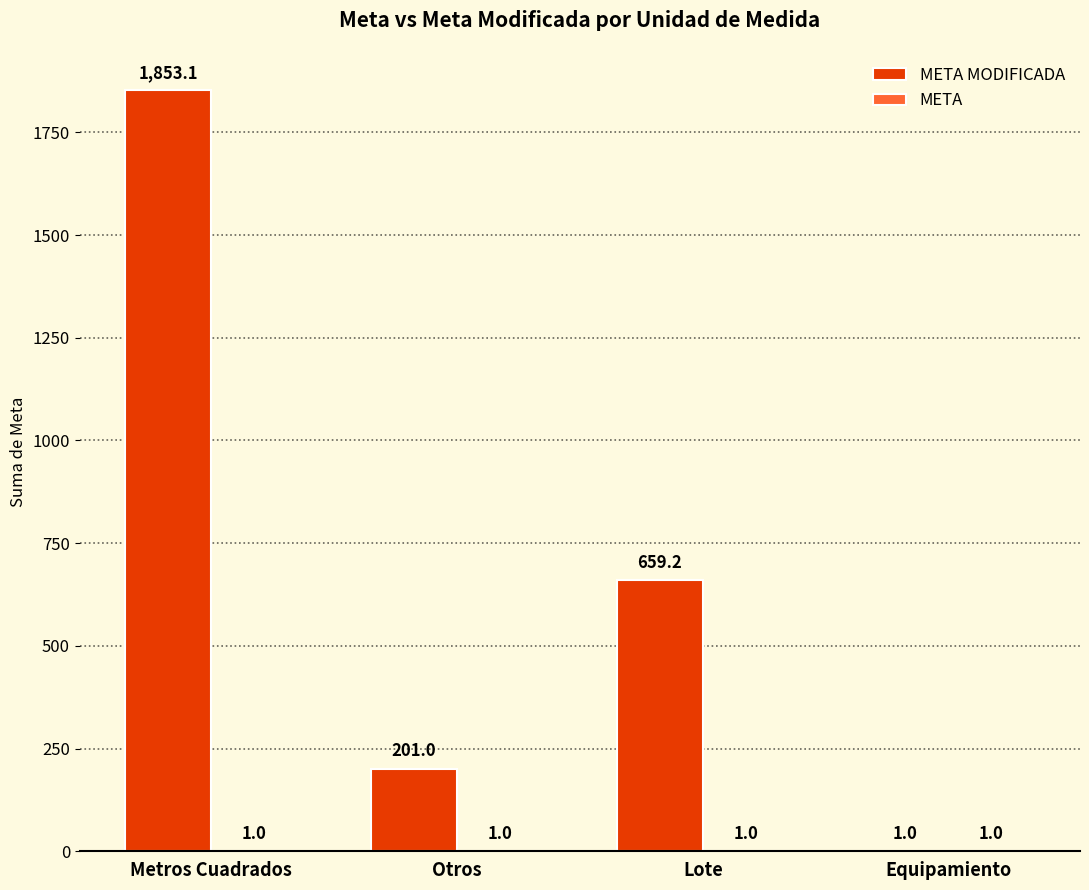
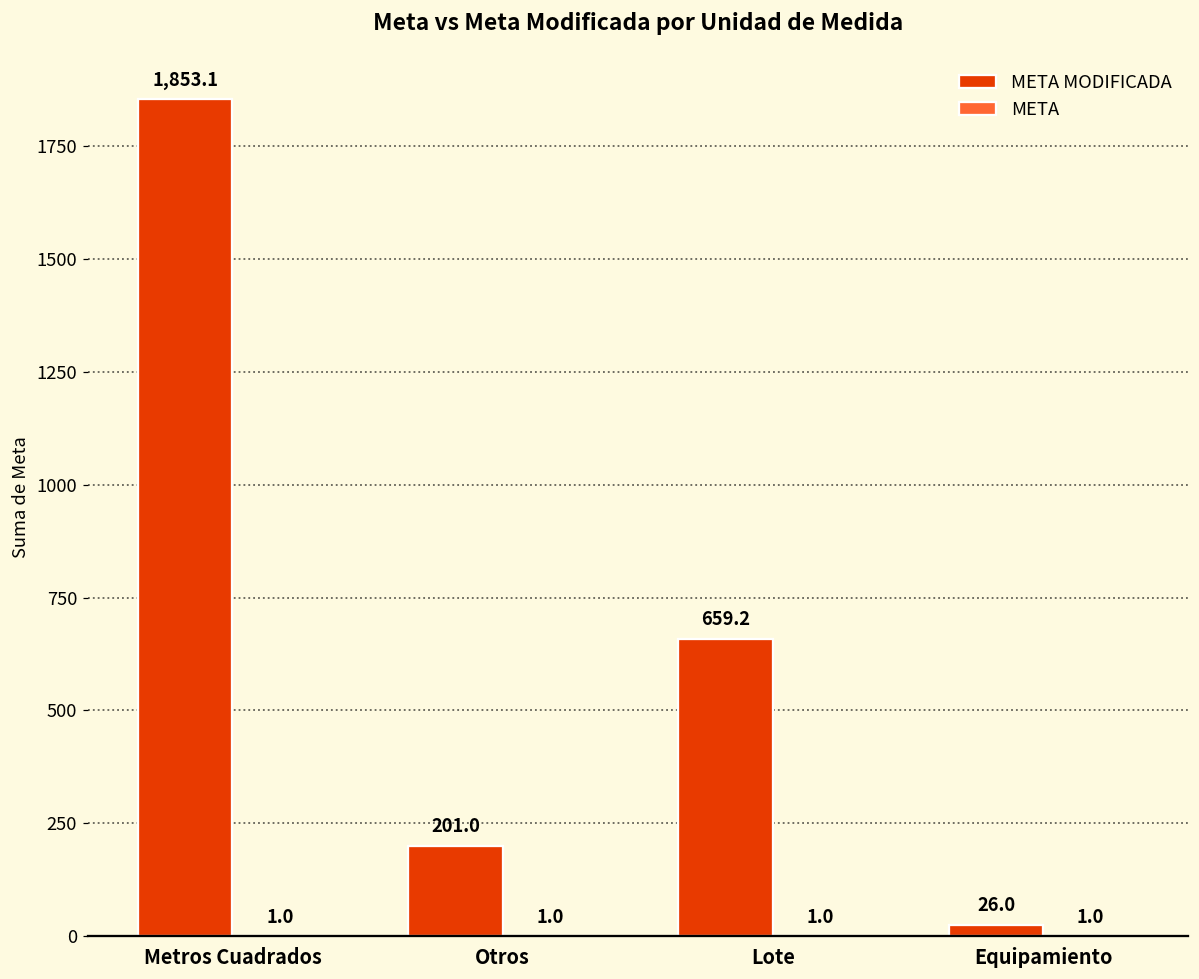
  {
    "META MODIFICADA": {
      "Metros Cuadrados": "1,853.1",
      "Otros": "201.0",
      "Lote": "659.2",
-     "Equipamiento": "1.0"
+     "Equipamiento": "26.0"
    },
    "META": {
      "Metros Cuadrados": "1.0",
      "Otros": "1.0",
      "Lote": "1.0",
      "Equipamiento": "1.0"
    }
  }
